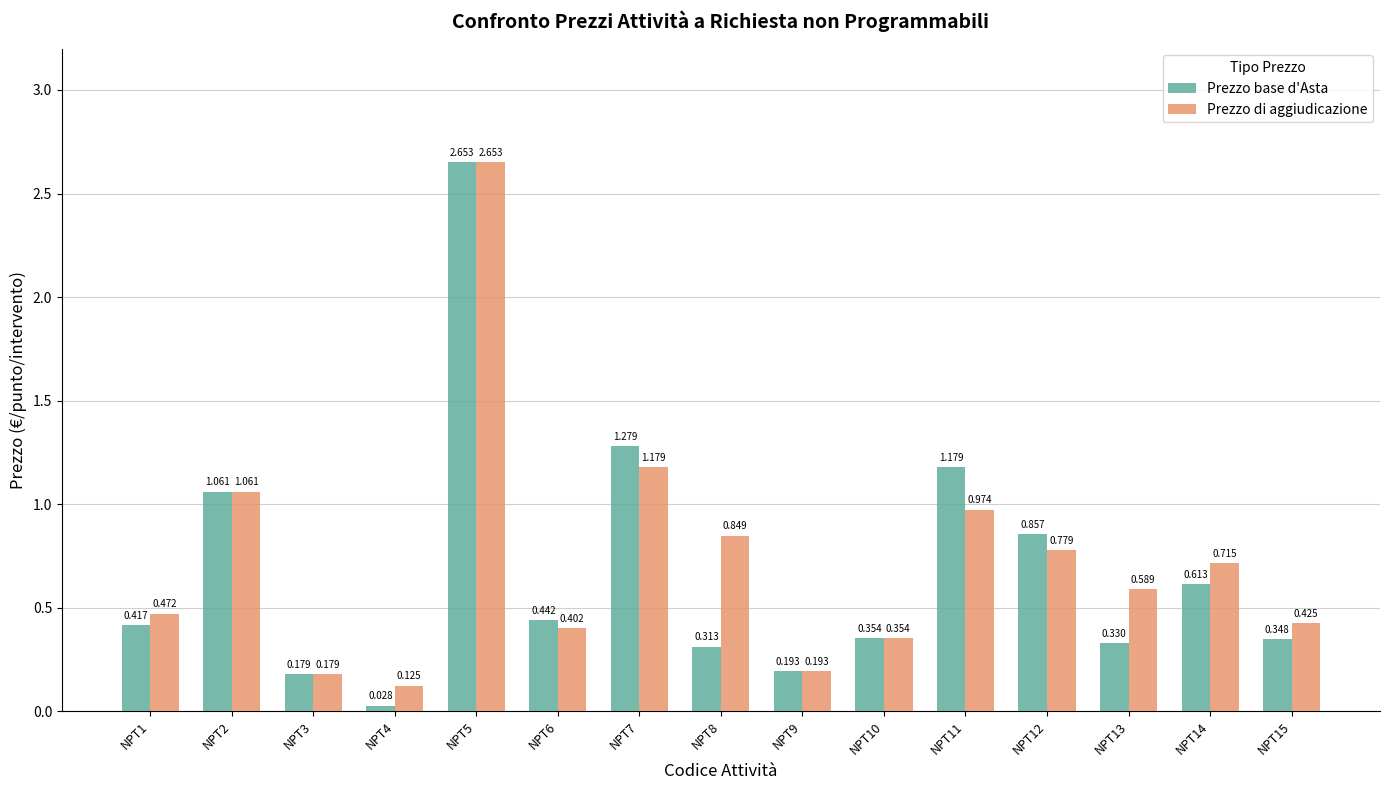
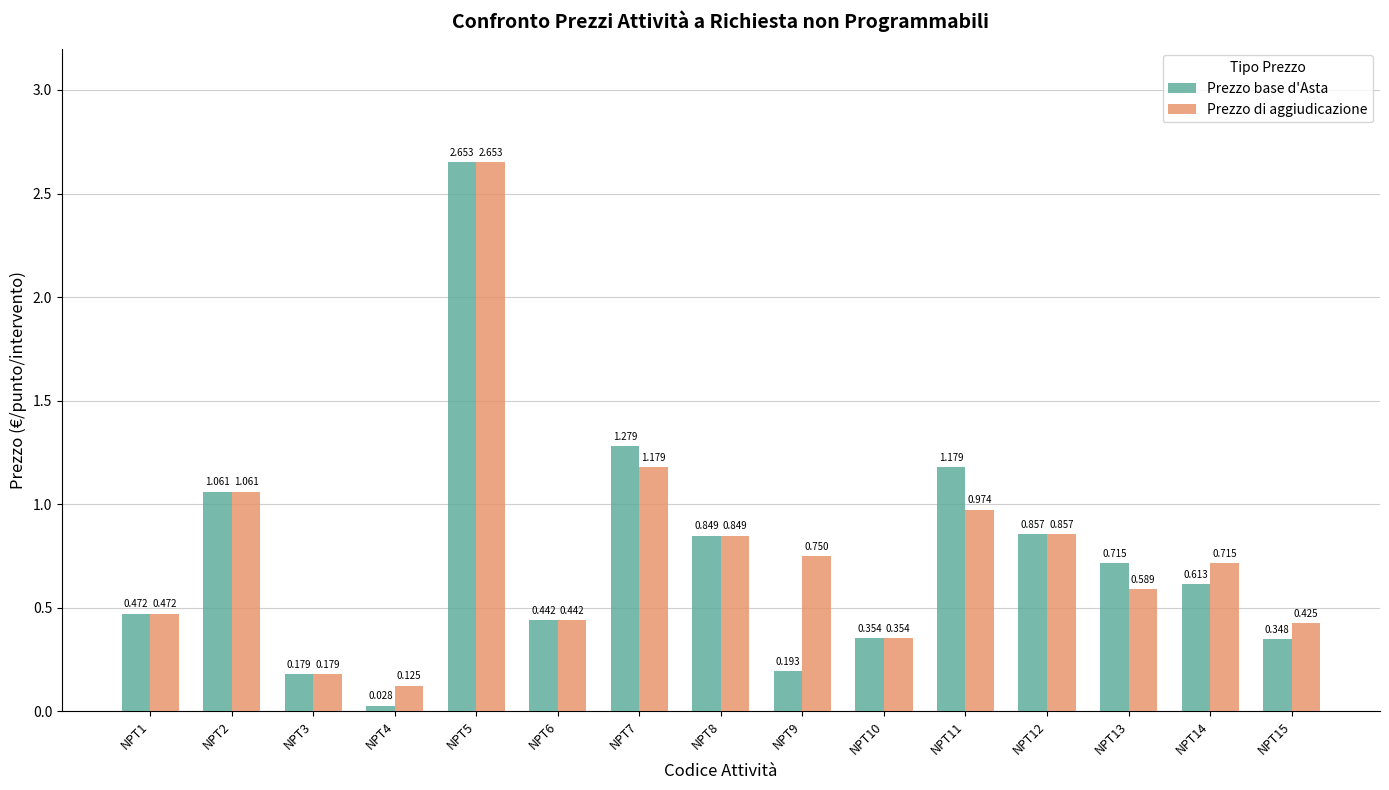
  {
    "Prezzo base d'Asta": {
-     "NPT1": 0.417,
+     "NPT1": 0.472,
      "NPT2": 1.061,
      "NPT3": 0.179,
      "NPT4": 0.028,
      "NPT5": 2.653,
      "NPT6": 0.442,
      "NPT7": 1.279,
-     "NPT8": 0.313,
+     "NPT8": 0.849,
      "NPT9": 0.193,
      "NPT10": 0.354,
      "NPT11": 1.179,
      "NPT12": 0.857,
-     "NPT13": 0.330,
+     "NPT13": 0.715,
      "NPT14": 0.613,
      "NPT15": 0.348
    },
    "Prezzo di aggiudicazione": {
      "NPT1": 0.472,
      "NPT2": 1.061,
      "NPT3": 0.179,
      "NPT4": 0.125,
      "NPT5": 2.653,
-     "NPT6": 0.402,
+     "NPT6": 0.442,
      "NPT7": 1.179,
      "NPT8": 0.849,
-     "NPT9": 0.193,
+     "NPT9": 0.750,
      "NPT10": 0.354,
      "NPT11": 0.974,
-     "NPT12": 0.779,
+     "NPT12": 0.857,
      "NPT13": 0.589,
      "NPT14": 0.715,
      "NPT15": 0.425
    }
  }
